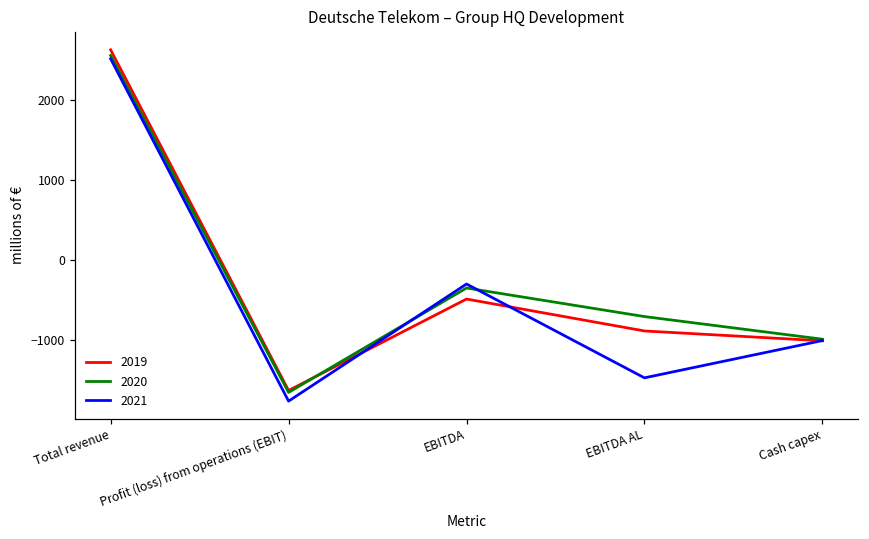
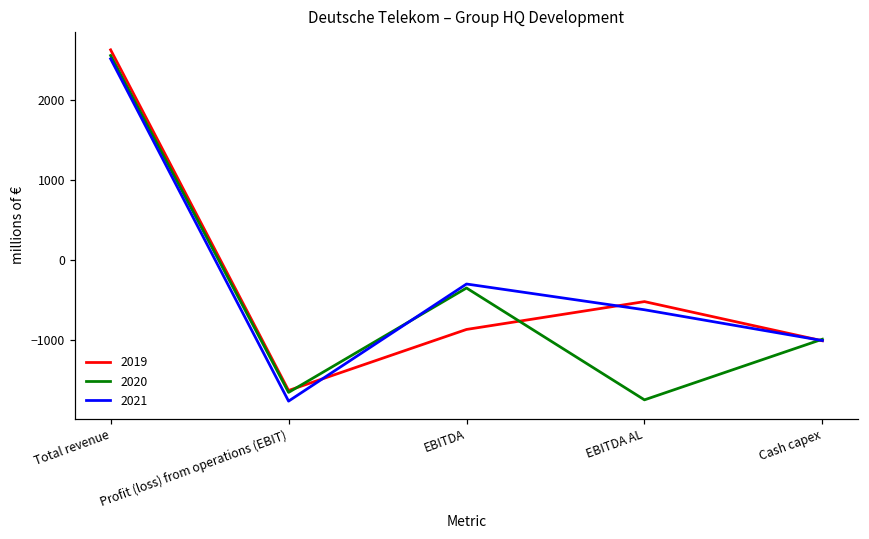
  {
    "2019": {
      "Total revenue": 2600,
-     "EBITDA": -500,
-     "EBITDA AL": -900
+     "EBITDA": -900,
+     "EBITDA AL": -500
    },
    "2020": {
      "Total revenue": 2600,
      "EBITDA": -400,
-     "EBITDA AL": -700
+     "EBITDA AL": -1700
    },
    "2021": {
      "Total revenue": 2500,
      "Profit (loss) from operations (EBIT)": -1800,
      "EBITDA": -300,
-     "EBITDA AL": -1500
+     "EBITDA AL": -600
    }
  }
